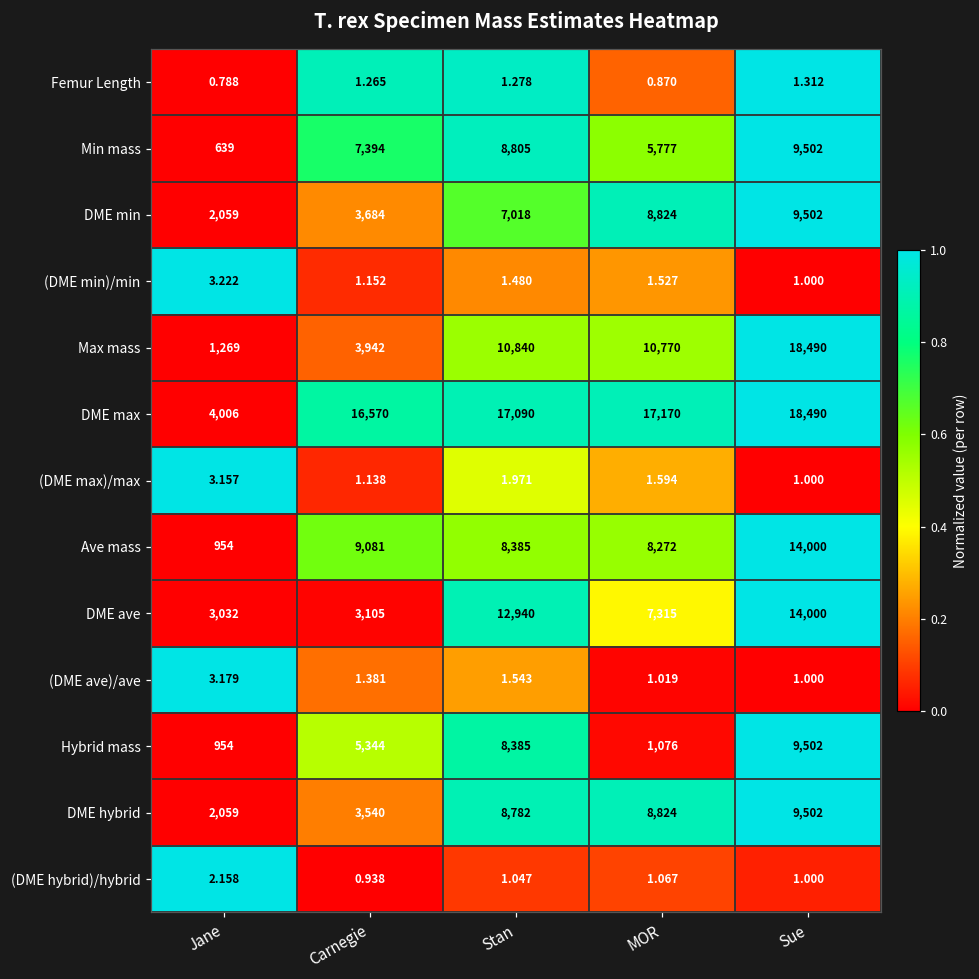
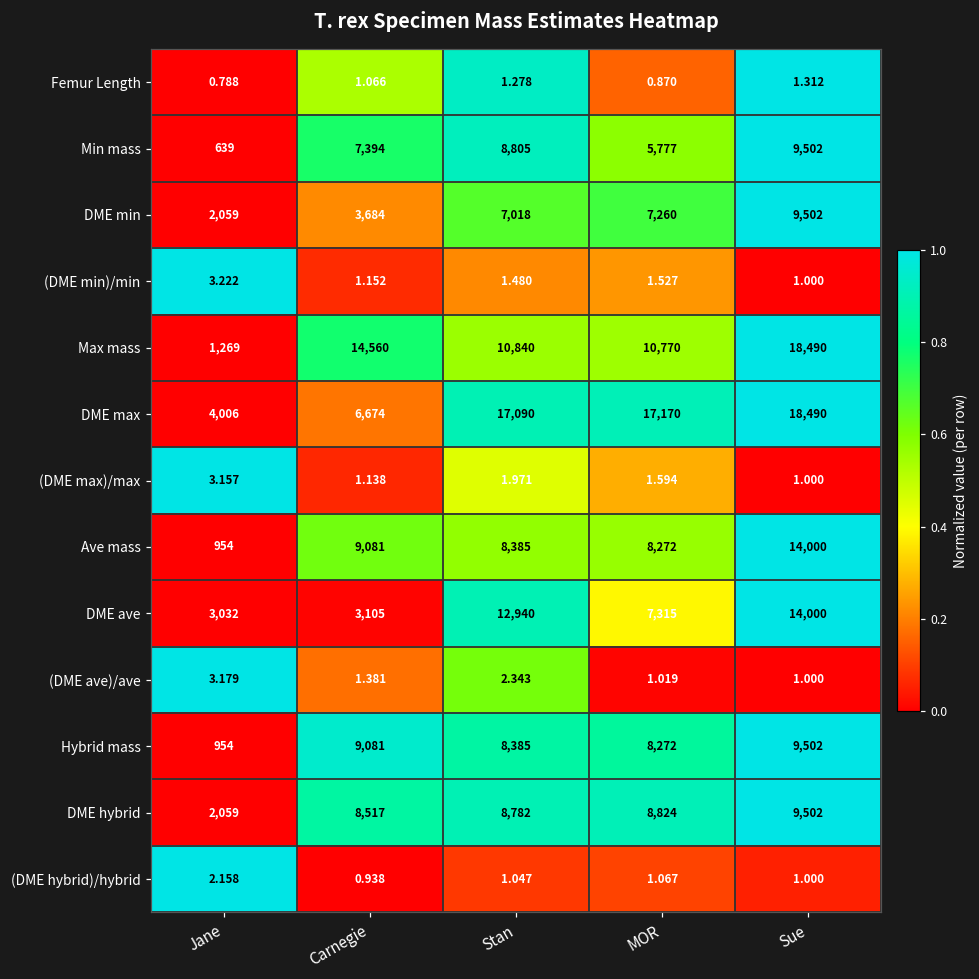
  {
    "Femur Length": {
      "Jane": "0.788",
-     "Carnegie": "1.265",
+     "Carnegie": "1.066",
      "Stan": "1.278",
      "MOR": "0.870",
      "Sue": "1.312"
    },
    "Min mass": {
      "Jane": "639",
      "Carnegie": "7,394",
      "Stan": "8,805",
      "MOR": "5,777",
      "Sue": "9,502"
    },
    "DME min": {
      "Jane": "2,059",
      "Carnegie": "3,684",
      "Stan": "7,018",
-     "MOR": "8,824",
+     "MOR": "7,260",
      "Sue": "9,502"
    },
    "(DME min)/min": {
      "Jane": "3.222",
      "Carnegie": "1.152",
      "Stan": "1.480",
      "MOR": "1.527",
      "Sue": "1.000"
    },
    "Max mass": {
      "Jane": "1,269",
-     "Carnegie": "3,942",
+     "Carnegie": "14,560",
      "Stan": "10,840",
      "MOR": "10,770",
      "Sue": "18,490"
    },
    "DME max": {
      "Jane": "4,006",
-     "Carnegie": "16,570",
+     "Carnegie": "6,674",
      "Stan": "17,090",
      "MOR": "17,170",
      "Sue": "18,490"
    },
    "(DME max)/max": {
      "Jane": "3.157",
      "Carnegie": "1.138",
      "Stan": "1.971",
      "MOR": "1.594",
      "Sue": "1.000"
    },
    "Ave mass": {
      "Jane": "954",
      "Carnegie": "9,081",
      "Stan": "8,385",
      "MOR": "8,272",
      "Sue": "14,000"
    },
    "DME ave": {
      "Jane": "3,032",
      "Carnegie": "3,105",
      "Stan": "12,940",
      "MOR": "7,315",
      "Sue": "14,000"
    },
    "(DME ave)/ave": {
      "Jane": "3.179",
      "Carnegie": "1.381",
-     "Stan": "1.543",
+     "Stan": "2.343",
      "MOR": "1.019",
      "Sue": "1.000"
    },
    "Hybrid mass": {
      "Jane": "954",
-     "Carnegie": "5,344",
+     "Carnegie": "9,081",
      "Stan": "8,385",
-     "MOR": "1,076",
+     "MOR": "8,272",
      "Sue": "9,502"
    },
    "DME hybrid": {
      "Jane": "2,059",
-     "Carnegie": "3,540",
+     "Carnegie": "8,517",
      "Stan": "8,782",
      "MOR": "8,824",
      "Sue": "9,502"
    },
    "(DME hybrid)/hybrid": {
      "Jane": "2.158",
      "Carnegie": "0.938",
      "Stan": "1.047",
      "MOR": "1.067",
      "Sue": "1.000"
    }
  }
